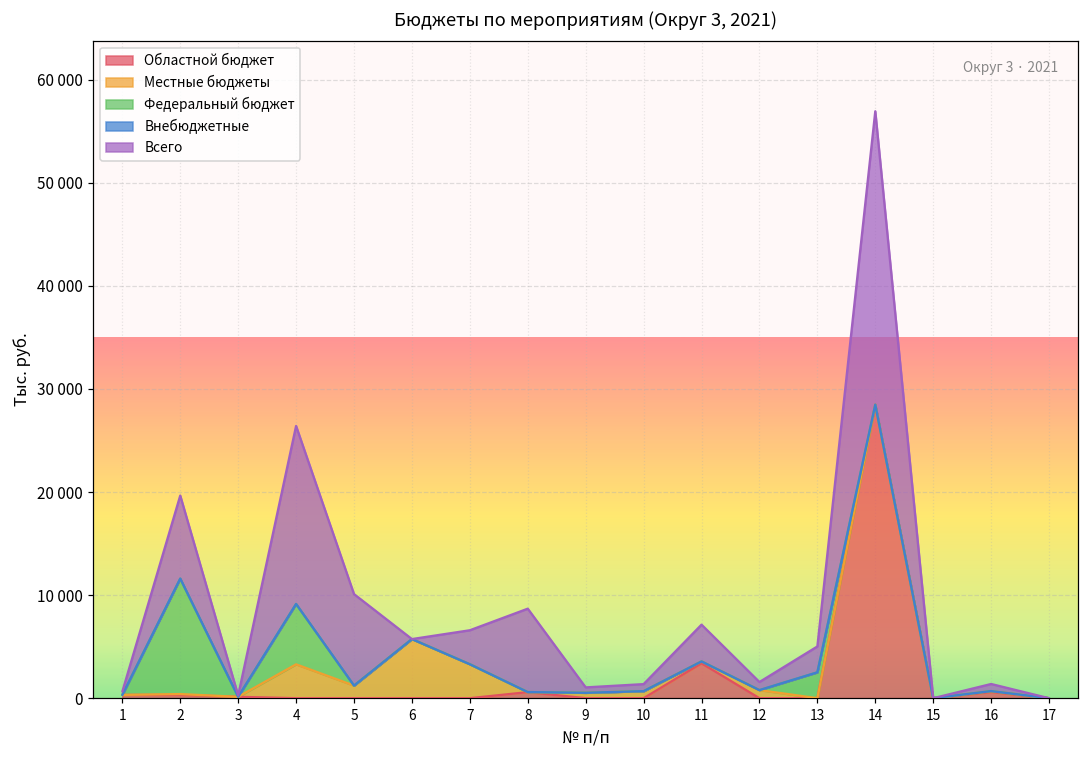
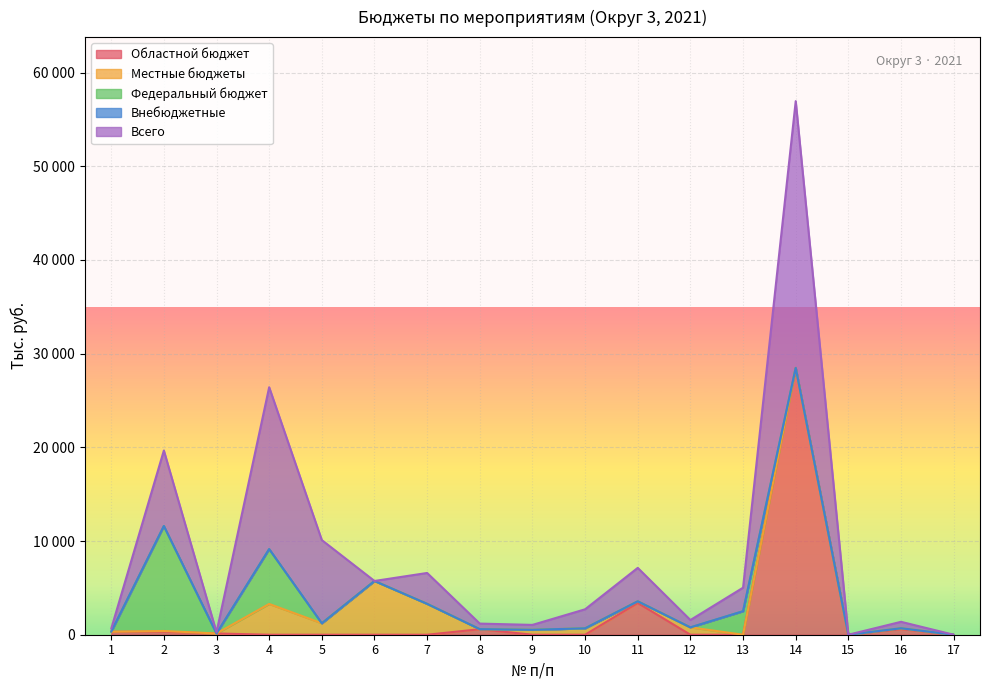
  {
    "Областной бюджет": {
      "4": 0,
      "5": 0,
      "6": 0,
      "7": 0,
      "9": 0,
      "10": 0,
      "12": 0
    },
    "Местные бюджеты": {
      "4": 3000
    },
    "Всего": {
      "1": 0,
      "2": 8000,
      "4": 17000,
      "5": 9000,
      "7": 3000,
-     "8": 8000,
+     "8": 1000,
      "9": 1000,
-     "10": 1000,
+     "10": 2000,
      "11": 4000,
      "12": 1000,
      "13": 3000,
      "14": 28000,
      "16": 1000
    }
  }
